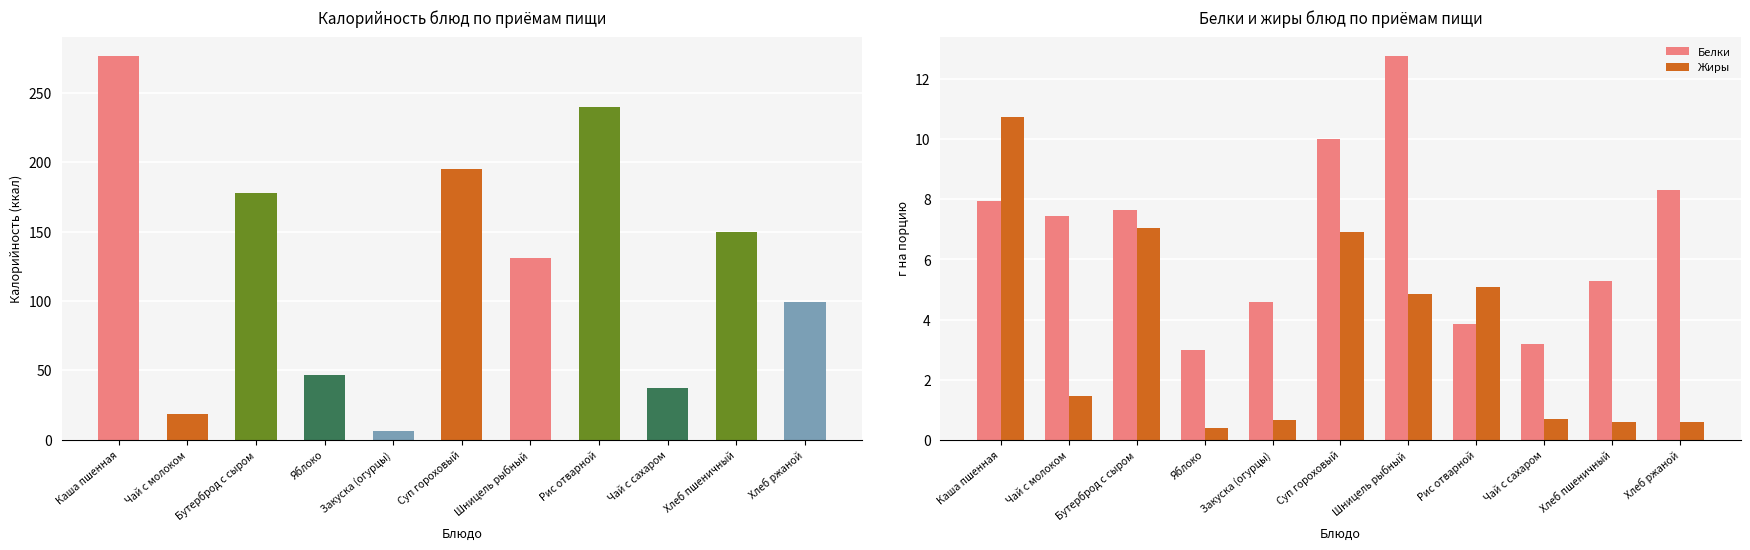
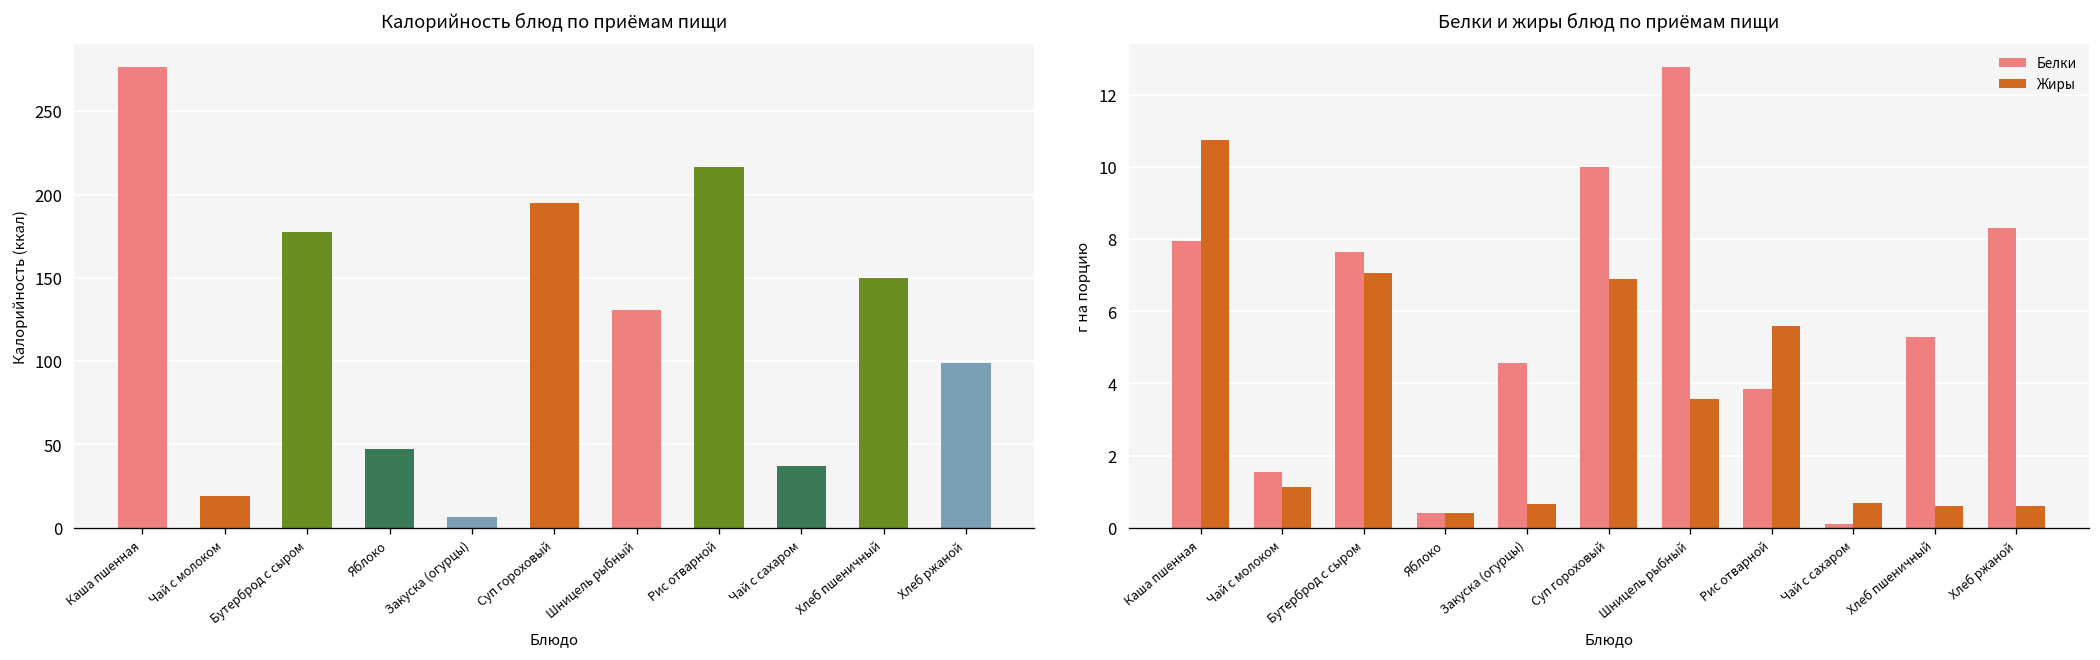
  {
    "Калорийность блюд по приёмам пищи": {
      "Каша пшенная": 276,
      "Чай с молоком": 19,
      "Бутерброд с сыром": 178,
      "Яблоко": 47,
      "Закуска (огурцы)": 7,
      "Суп гороховый": 195,
      "Шницель рыбный": 131,
-     "Рис отварной": 239,
+     "Рис отварной": 217,
      "Чай с сахаром": 37,
      "Хлеб пшеничный": 150,
      "Хлеб ржаной": 99
    },
    "Белки и жиры блюд по приёмам пищи": {
      "Белки": {
        "Каша пшенная": 7.9,
-       "Чай с молоком": 7.4,
+       "Чай с молоком": 1.6,
        "Бутерброд с сыром": 7.6,
-       "Яблоко": 3.0,
+       "Яблоко": 0.4,
        "Закуска (огурцы)": 4.6,
        "Суп гороховый": 10.0,
        "Шницель рыбный": 12.8,
        "Рис отварной": 3.8,
-       "Чай с сахаром": 3.2,
+       "Чай с сахаром": 0.1,
        "Хлеб пшеничный": 5.3,
        "Хлеб ржаной": 8.3
      },
      "Жиры": {
        "Каша пшенная": 10.7,
-       "Чай с молоком": 1.5,
+       "Чай с молоком": 1.1,
        "Бутерброд с сыром": 7.1,
        "Яблоко": 0.4,
        "Закуска (огурцы)": 0.7,
        "Суп гороховый": 6.9,
-       "Шницель рыбный": 4.9,
-       "Рис отварной": 5.1,
+       "Шницель рыбный": 3.6,
+       "Рис отварной": 5.6,
        "Чай с сахаром": 0.7,
        "Хлеб пшеничный": 0.6,
        "Хлеб ржаной": 0.6
      }
    }
  }
